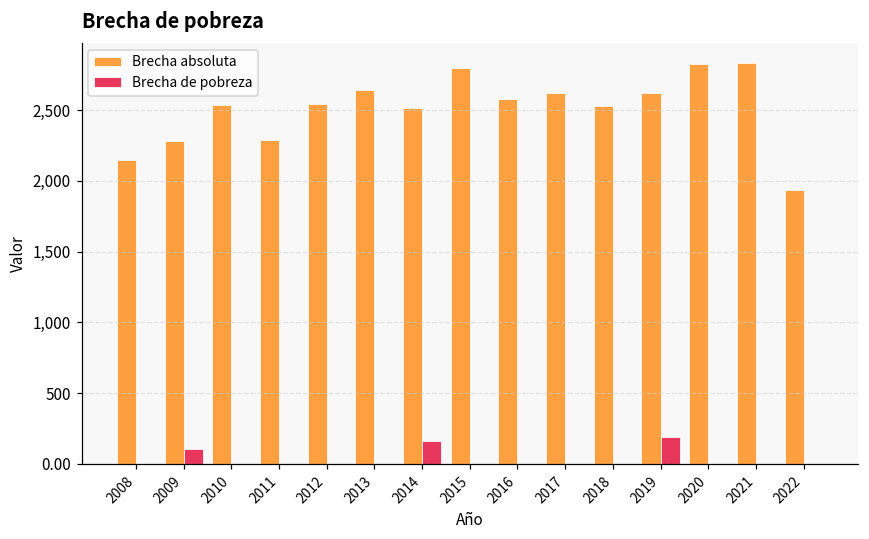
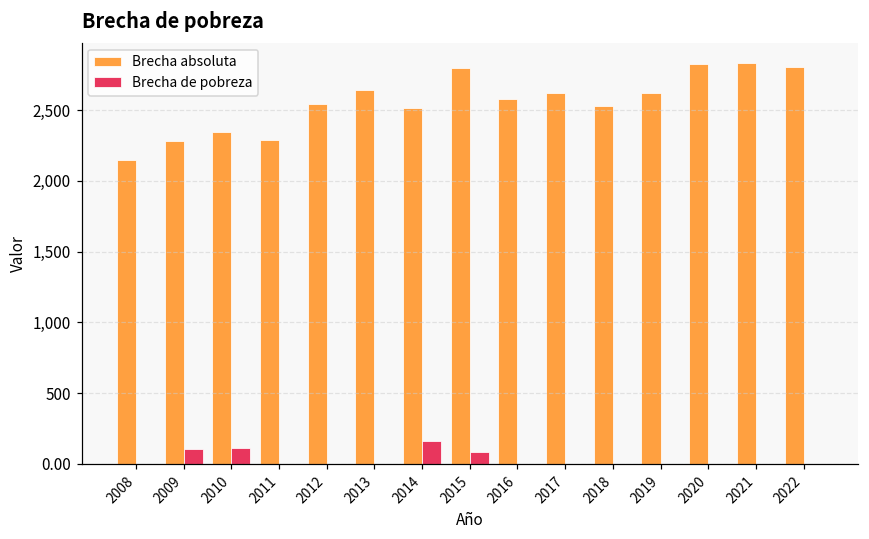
  {
    "Brecha absoluta": {
      "2008": "2,150",
      "2009": "2,280",
-     "2010": "2,530",
+     "2010": "2,340",
      "2011": "2,290",
      "2012": "2,540",
      "2013": "2,640",
      "2014": "2,510",
      "2015": "2,800",
      "2016": "2,580",
      "2017": "2,620",
      "2018": "2,530",
      "2019": "2,620",
      "2020": "2,830",
      "2021": "2,830",
-     "2022": "1,930"
+     "2022": "2,800"
    },
    "Brecha de pobreza": {
      "2009": "110",
-     "2010": "0",
+     "2010": "110",
      "2014": "160",
-     "2015": "0",
-     "2019": "190"
+     "2015": "90",
+     "2019": "0"
    }
  }
